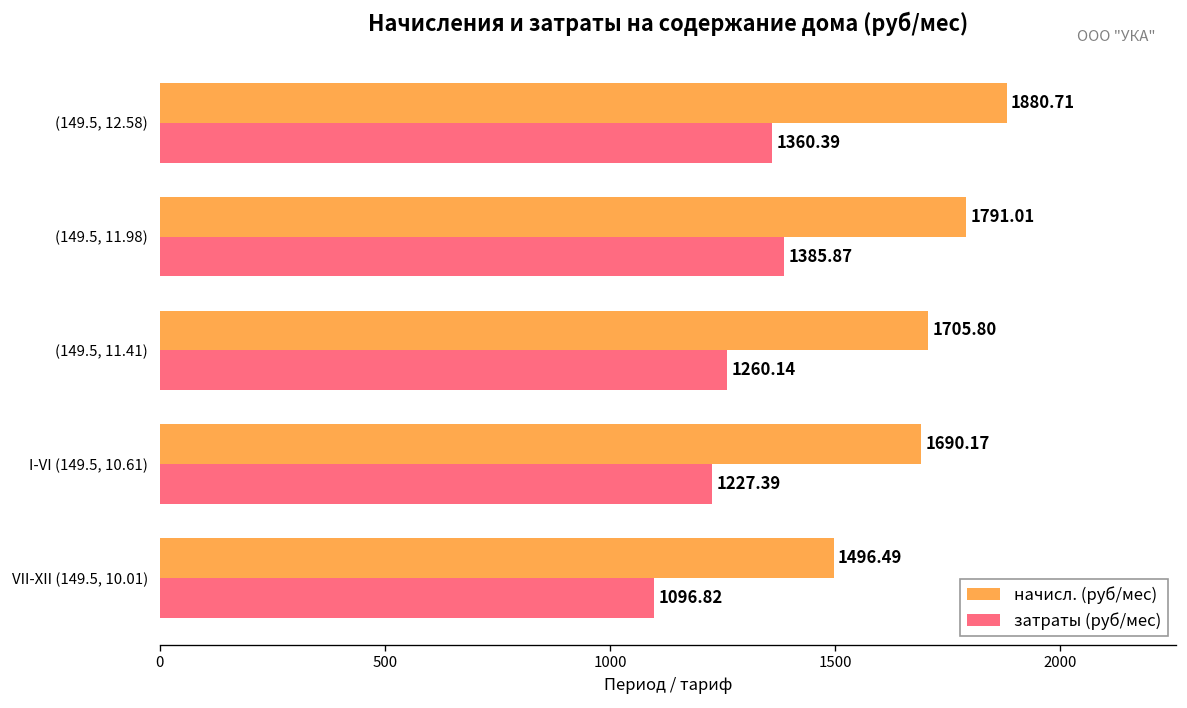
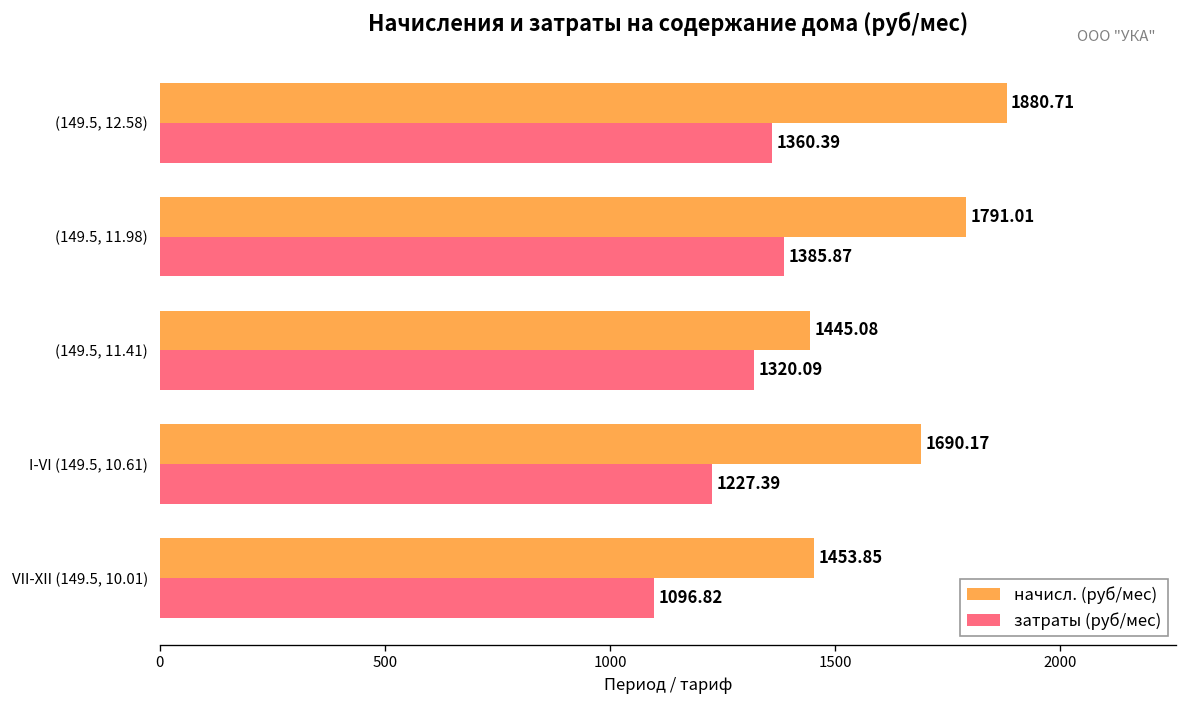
  {
    "начисл. (руб/мес)": {
      "(149.5, 12.58)": 1880.71,
      "(149.5, 11.98)": 1791.01,
-     "(149.5, 11.41)": 1705.80,
+     "(149.5, 11.41)": 1445.08,
      "I-VI (149.5, 10.61)": 1690.17,
-     "VII-XII (149.5, 10.01)": 1496.49
+     "VII-XII (149.5, 10.01)": 1453.85
    },
    "затраты (руб/мес)": {
      "(149.5, 12.58)": 1360.39,
      "(149.5, 11.98)": 1385.87,
-     "(149.5, 11.41)": 1260.14,
+     "(149.5, 11.41)": 1320.09,
      "I-VI (149.5, 10.61)": 1227.39,
      "VII-XII (149.5, 10.01)": 1096.82
    }
  }
